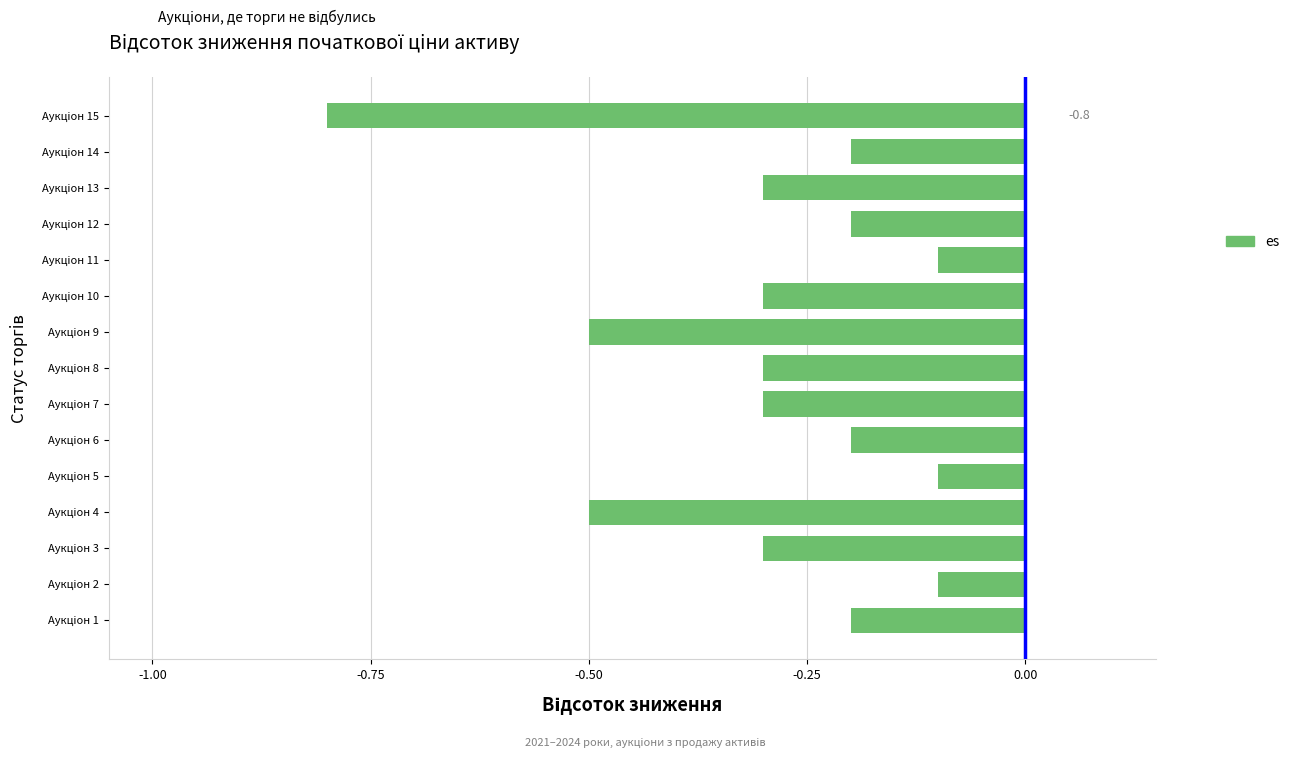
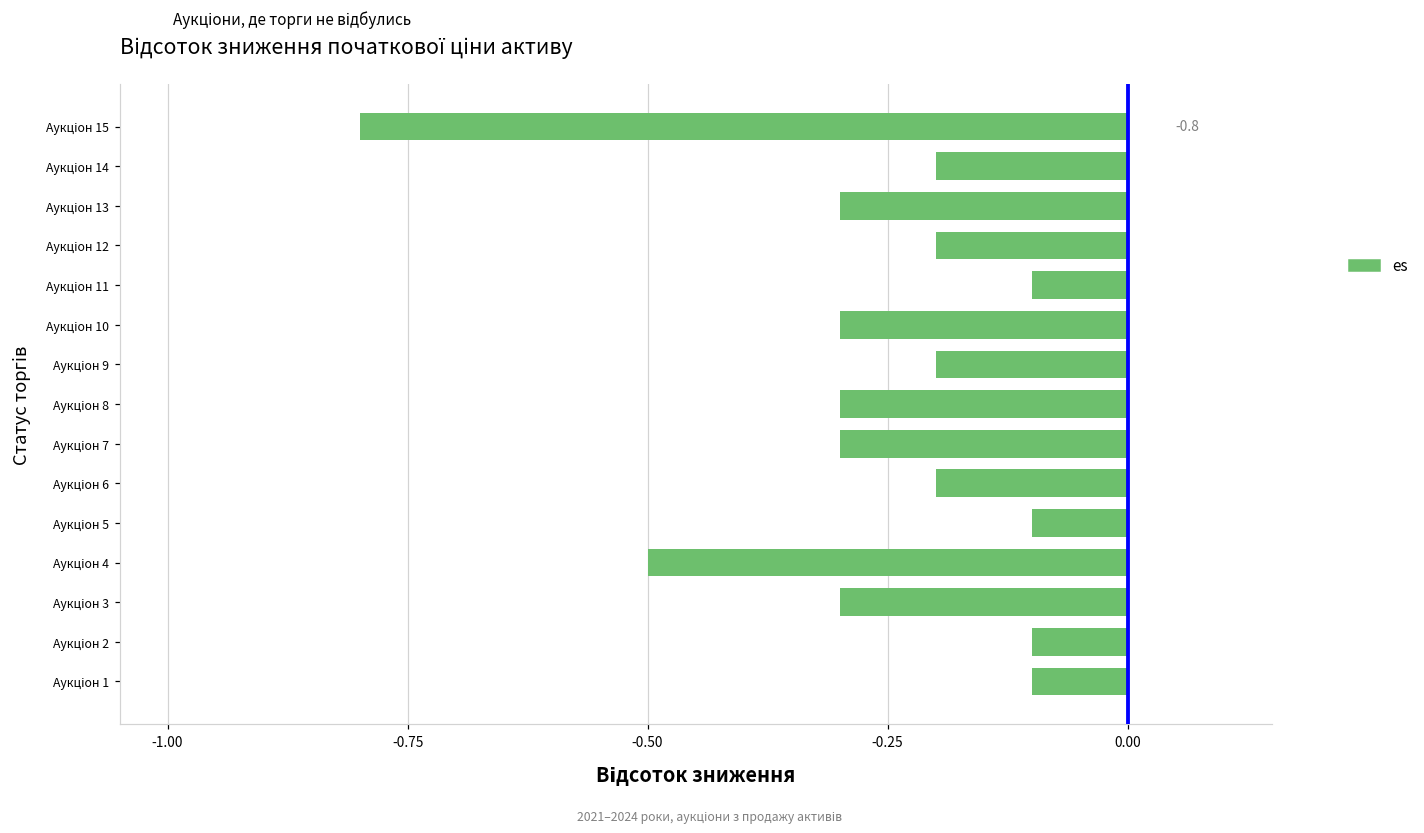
  {
    "Аукціон 15": -0.8,
    "Аукціон 14": -0.2,
    "Аукціон 13": -0.3,
    "Аукціон 12": -0.2,
    "Аукціон 11": -0.1,
    "Аукціон 10": -0.3,
-   "Аукціон 9": -0.5,
+   "Аукціон 9": -0.2,
    "Аукціон 8": -0.3,
    "Аукціон 7": -0.3,
    "Аукціон 6": -0.2,
    "Аукціон 5": -0.1,
    "Аукціон 4": -0.5,
    "Аукціон 3": -0.3,
    "Аукціон 2": -0.1,
-   "Аукціон 1": -0.2
+   "Аукціон 1": -0.1
  }
